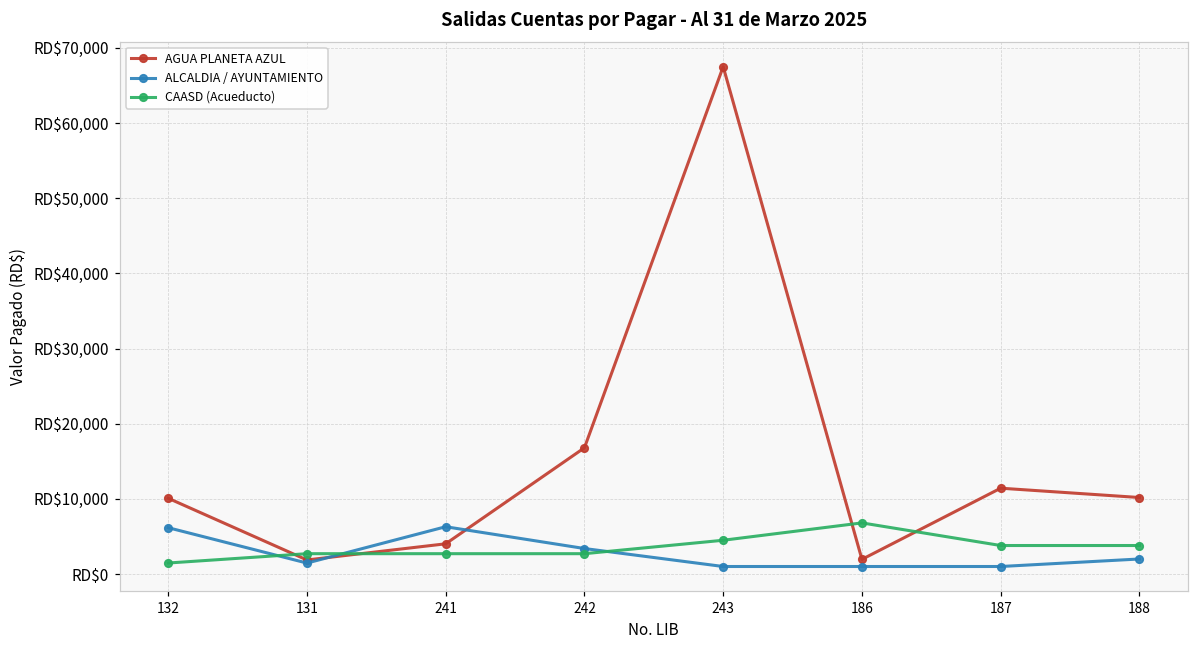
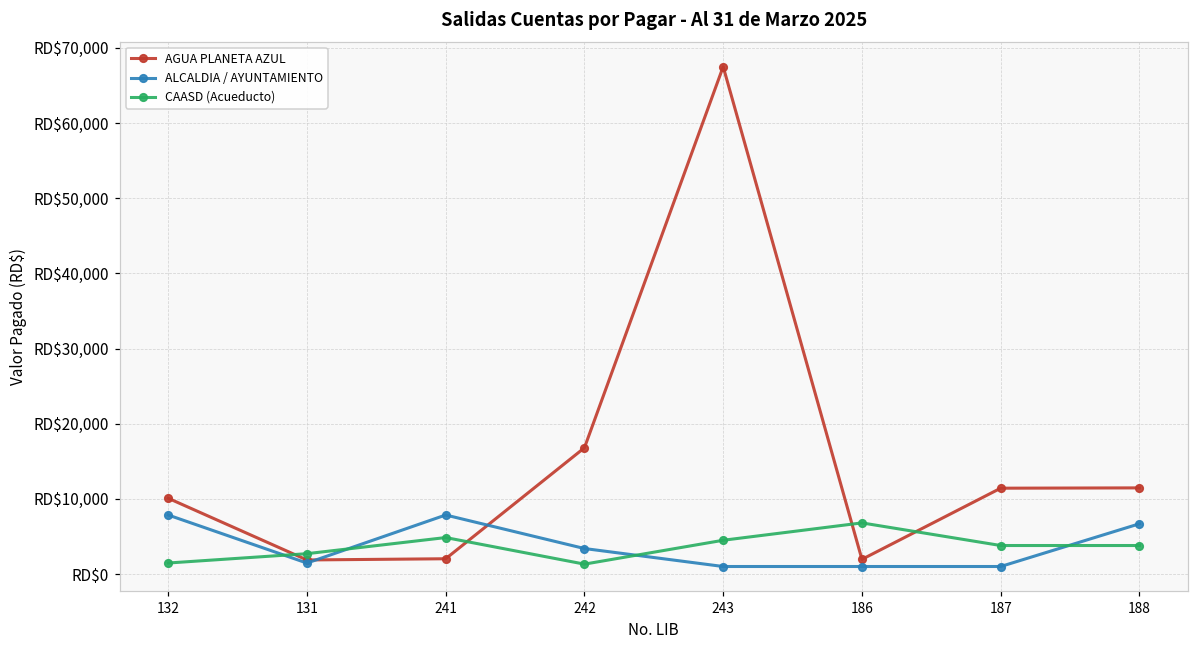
  {
    "AGUA PLANETA AZUL": {
      "132": "RD$10,000",
      "131": "RD$2,000",
-     "241": "RD$4,000",
+     "241": "RD$2,000",
      "242": "RD$17,000",
      "243": "RD$68,000",
      "186": "RD$2,000",
      "187": "RD$11,000",
-     "188": "RD$10,000"
+     "188": "RD$11,000"
    },
    "ALCALDIA / AYUNTAMIENTO": {
-     "132": "RD$6,000",
+     "132": "RD$8,000",
      "131": "RD$1,000",
-     "241": "RD$6,000",
+     "241": "RD$8,000",
      "242": "RD$3,000",
      "243": "RD$1,000",
      "186": "RD$1,000",
      "187": "RD$1,000",
-     "188": "RD$2,000"
+     "188": "RD$7,000"
    },
    "CAASD (Acueducto)": {
      "132": "RD$1,000",
      "131": "RD$3,000",
-     "241": "RD$3,000",
-     "242": "RD$3,000",
+     "241": "RD$5,000",
+     "242": "RD$1,000",
      "243": "RD$4,000",
      "186": "RD$7,000",
      "187": "RD$4,000",
      "188": "RD$4,000"
    }
  }
